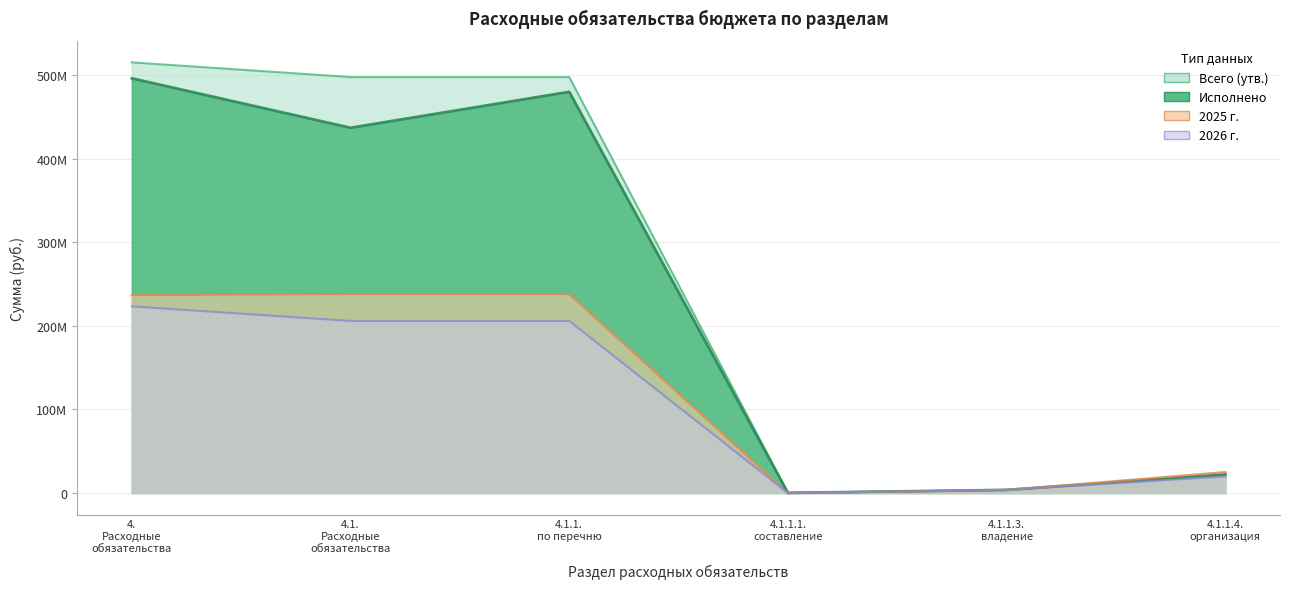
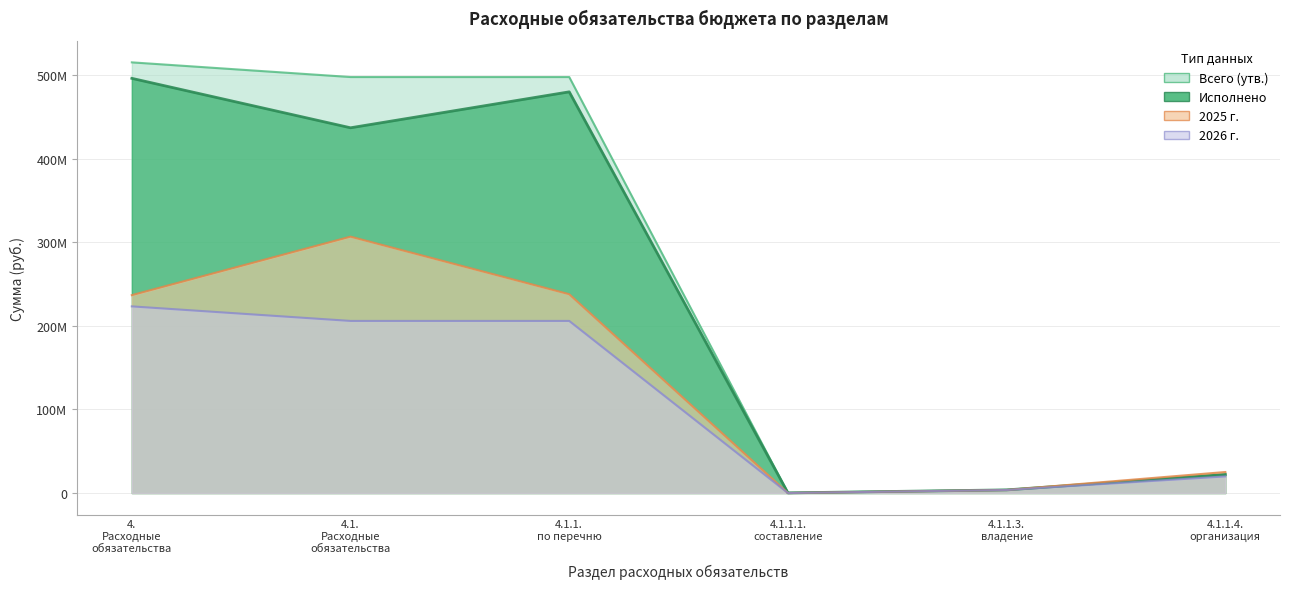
  {
    "Исполнено": {
      "4. Расходные обязательства": 500000000,
      "4.1. Расходные обязательства": 440000000,
      "4.1.1. по перечню": 480000000
    },
    "2025 г.": {
      "4. Расходные обязательства": 240000000,
-     "4.1. Расходные обязательства": 240000000,
+     "4.1. Расходные обязательства": 310000000,
      "4.1.1. по перечню": 240000000
    }
  }
